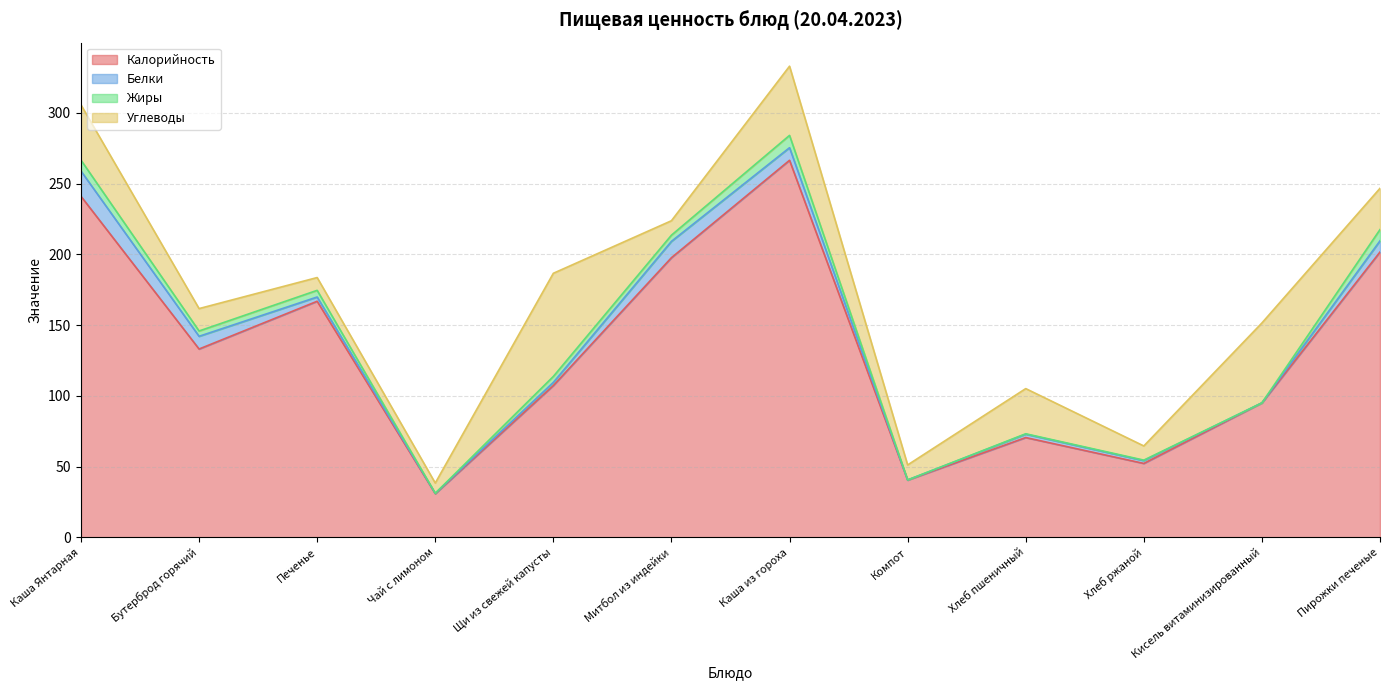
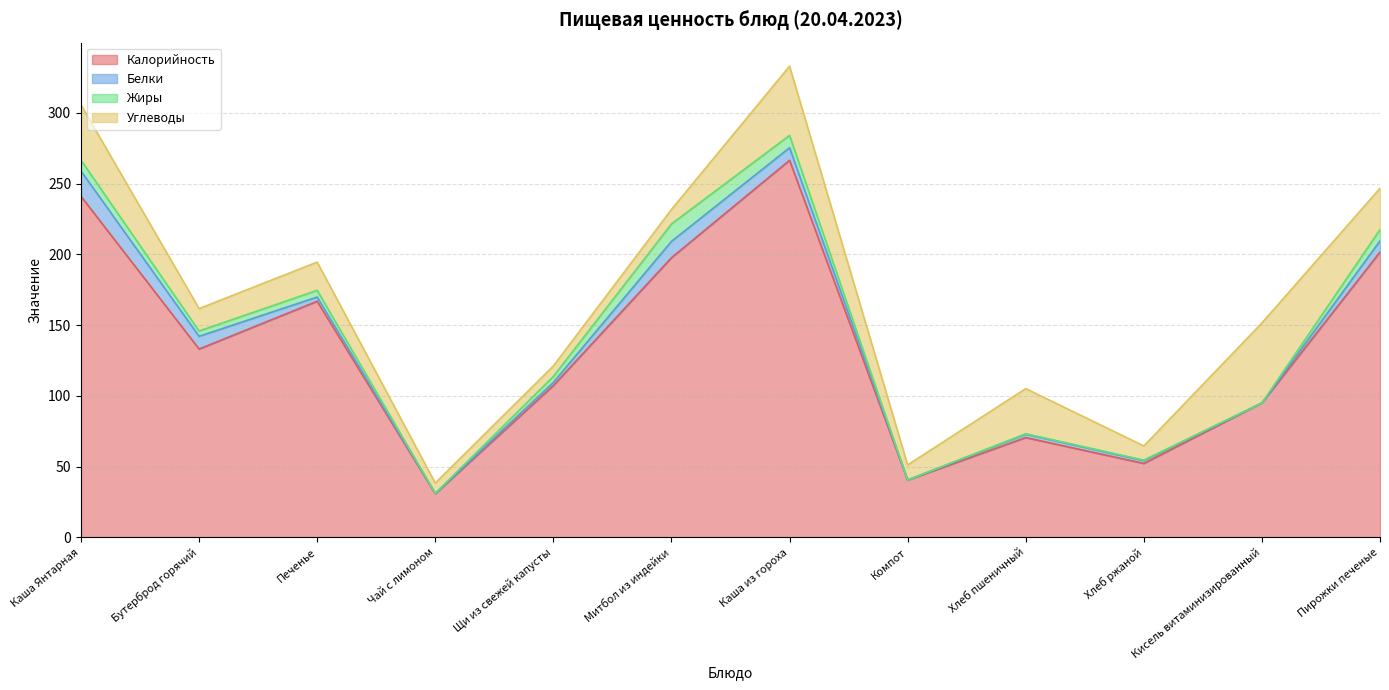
  {
    "Калорийность": {
      "Каша Янтарная": 241,
      "Бутерброд горячий": 133,
      "Печенье": 167,
      "Щи из свежей капусты": 107,
      "Митбол из индейки": 198,
      "Каша из гороха": 266,
      "Хлеб пшеничный": 71,
      "Хлеб ржаной": 52,
      "Пирожки печеные": 202
    },
    "Белки": {
      "Каша Янтарная": 18,
      "Бутерброд горячий": 9,
      "Печенье": 3,
      "Щи из свежей капусты": 2,
      "Митбол из индейки": 12,
      "Каша из гороха": 9,
      "Пирожки печеные": 8
    },
    "Жиры": {
      "Каша Янтарная": 8,
      "Бутерброд горячий": 4,
      "Печенье": 5,
      "Щи из свежей капусты": 4,
-     "Митбол из индейки": 4,
+     "Митбол из индейки": 12,
      "Каша из гороха": 9,
      "Пирожки печеные": 8
    },
    "Углеводы": {
      "Каша Янтарная": 39,
      "Бутерброд горячий": 16,
-     "Печенье": 9,
+     "Печенье": 20,
      "Чай с лимоном": 7,
-     "Щи из свежей капусты": 73,
+     "Щи из свежей капусты": 7,
      "Митбол из индейки": 10,
      "Каша из гороха": 49,
      "Компот": 11,
      "Хлеб пшеничный": 32,
      "Хлеб ржаной": 10,
      "Кисель витаминизированный": 57,
      "Пирожки печеные": 29
    }
  }
